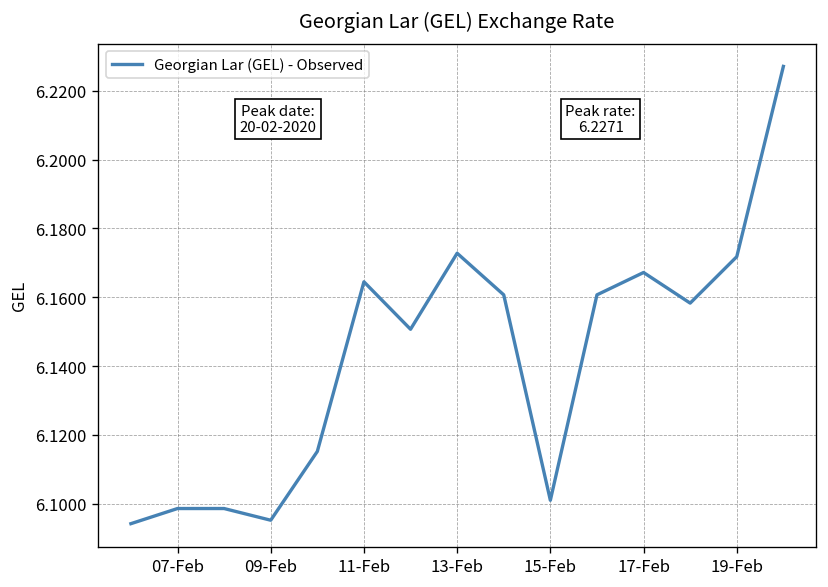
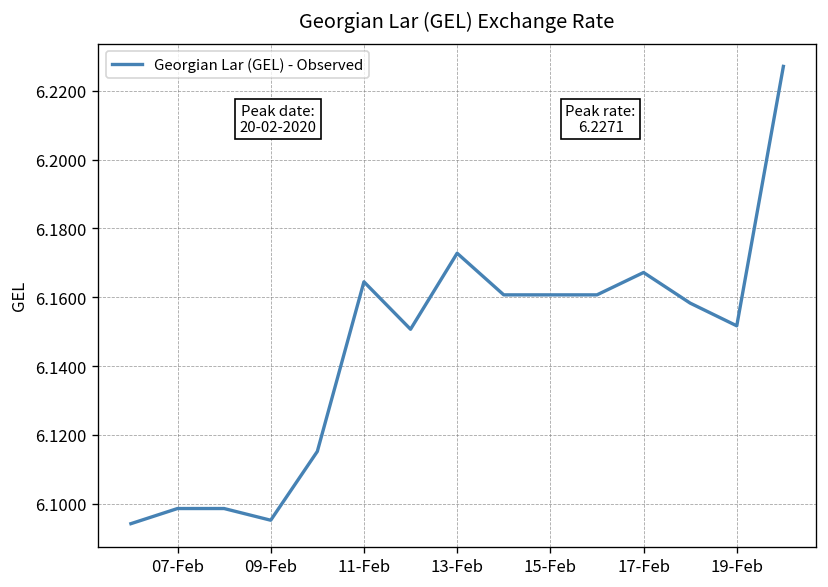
  {
    "07-Feb": 6.099,
    "09-Feb": 6.095,
    "11-Feb": 6.165,
    "13-Feb": 6.173,
-   "15-Feb": 6.101,
+   "15-Feb": 6.161,
    "17-Feb": 6.167,
-   "19-Feb": 6.172
+   "19-Feb": 6.152
  }
